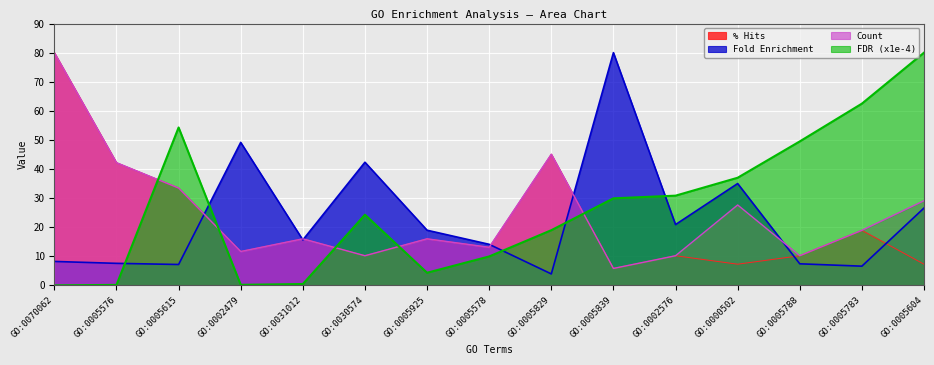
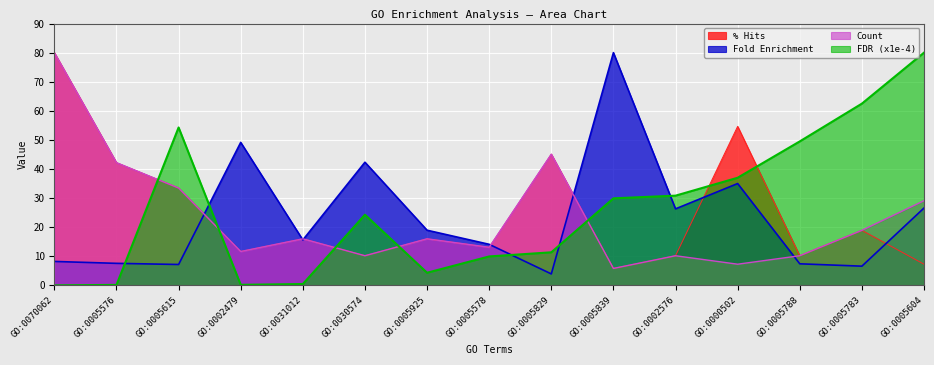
  {
    "% Hits": {
-     "GO:0000502": 7,
+     "GO:0000502": 55,
      "GO:0005604": 7
    },
    "Fold Enrichment": {
      "GO:0070062": 8,
      "GO:0005576": 8,
      "GO:0005615": 7,
      "GO:0002479": 49,
      "GO:0030574": 42,
      "GO:0005925": 19,
      "GO:0005578": 14,
      "GO:0005829": 4,
      "GO:0005839": 80,
-     "GO:0002576": 21,
+     "GO:0002576": 26,
      "GO:0000502": 35,
      "GO:0005788": 7,
      "GO:0005783": 7,
      "GO:0005604": 27
    },
    "Count": {
-     "GO:0000502": 28,
+     "GO:0000502": 7,
      "GO:0005604": 29
    },
    "FDR (x1e-4)": {
      "GO:0070062": 0,
      "GO:0005576": 0,
      "GO:0005615": 54,
      "GO:0002479": 0,
      "GO:0031012": 0,
      "GO:0030574": 24,
      "GO:0005925": 4,
      "GO:0005578": 10,
-     "GO:0005829": 19,
+     "GO:0005829": 11,
      "GO:0005839": 30,
      "GO:0002576": 31,
      "GO:0000502": 37,
      "GO:0005788": 49,
      "GO:0005783": 62,
      "GO:0005604": 80
    }
  }
